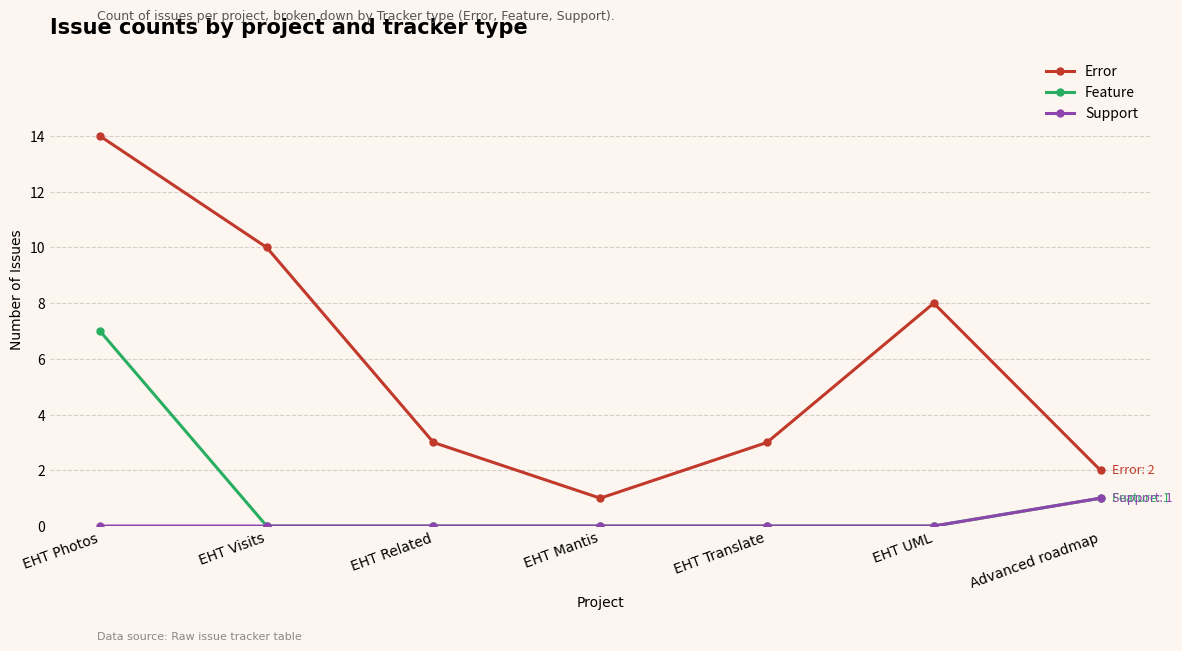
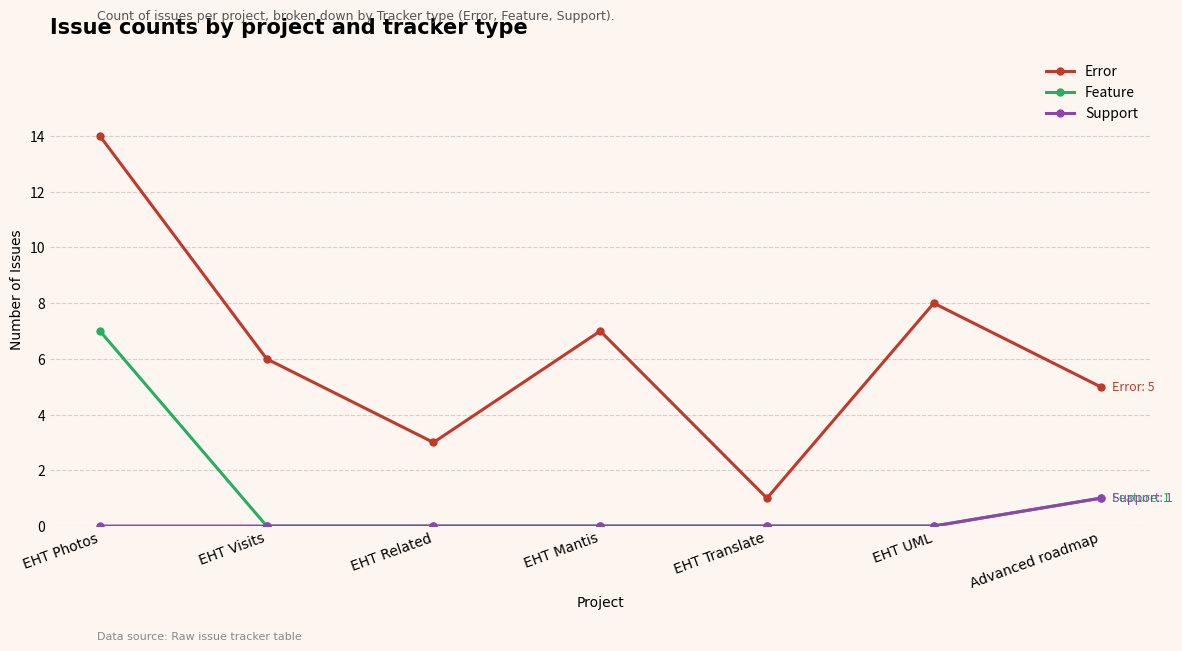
  {
    "Error": {
-     "EHT Visits": 10,
-     "EHT Mantis": 1,
-     "EHT Translate": 3,
-     "Advanced roadmap": 2
+     "EHT Visits": 6,
+     "EHT Mantis": 7,
+     "EHT Translate": 1,
+     "Advanced roadmap": 5
    },
    "Feature": {
      "EHT Photos": 7
    },
    "Support": {
      "EHT Photos": 0
    }
  }
